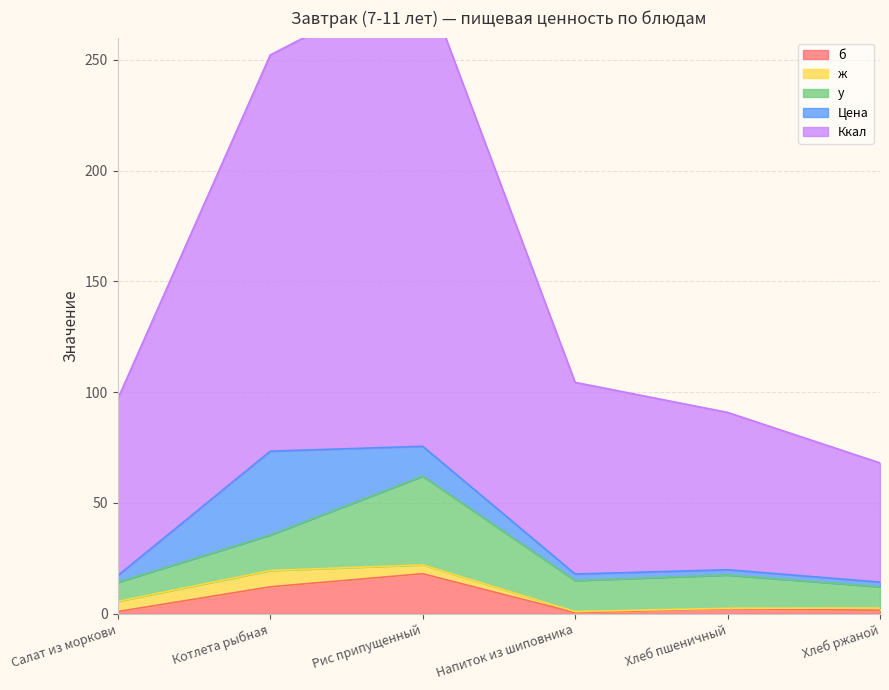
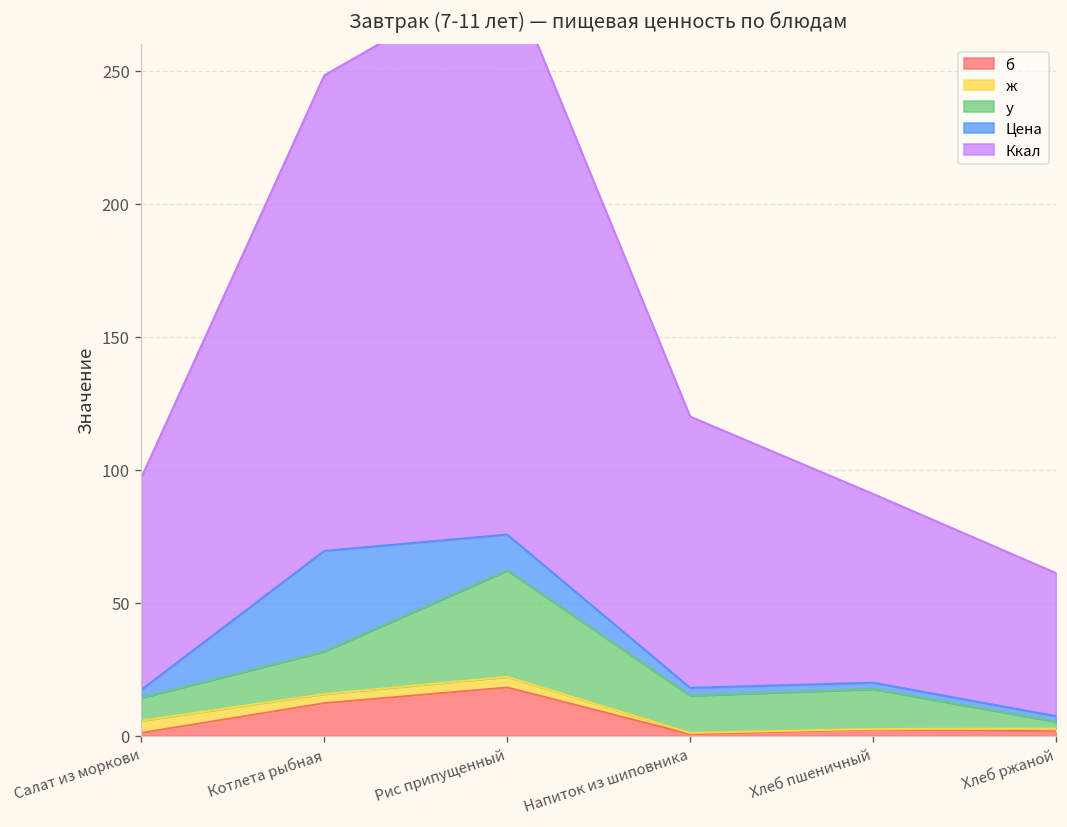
  {
    "б": {
      "Салат из моркови": 1,
      "Котлета рыбная": 12,
      "Рис припущенный": 18
    },
    "ж": {
      "Салат из моркови": 5,
-     "Котлета рыбная": 7,
+     "Котлета рыбная": 3,
      "Рис припущенный": 4
    },
    "у": {
      "Салат из моркови": 9,
      "Котлета рыбная": 16,
      "Рис припущенный": 40,
      "Напиток из шиповника": 14,
      "Хлеб пшеничный": 15,
-     "Хлеб ржаной": 10
+     "Хлеб ржаной": 3
    },
    "Цена": {
      "Салат из моркови": 3,
      "Котлета рыбная": 38,
      "Рис припущенный": 14,
      "Напиток из шиповника": 3,
      "Хлеб пшеничный": 2,
      "Хлеб ржаной": 2
    },
    "Ккал": {
      "Салат из моркови": 80,
      "Котлета рыбная": 179,
-     "Напиток из шиповника": 87,
+     "Напиток из шиповника": 102,
      "Хлеб пшеничный": 71,
      "Хлеб ржаной": 54
    }
  }
